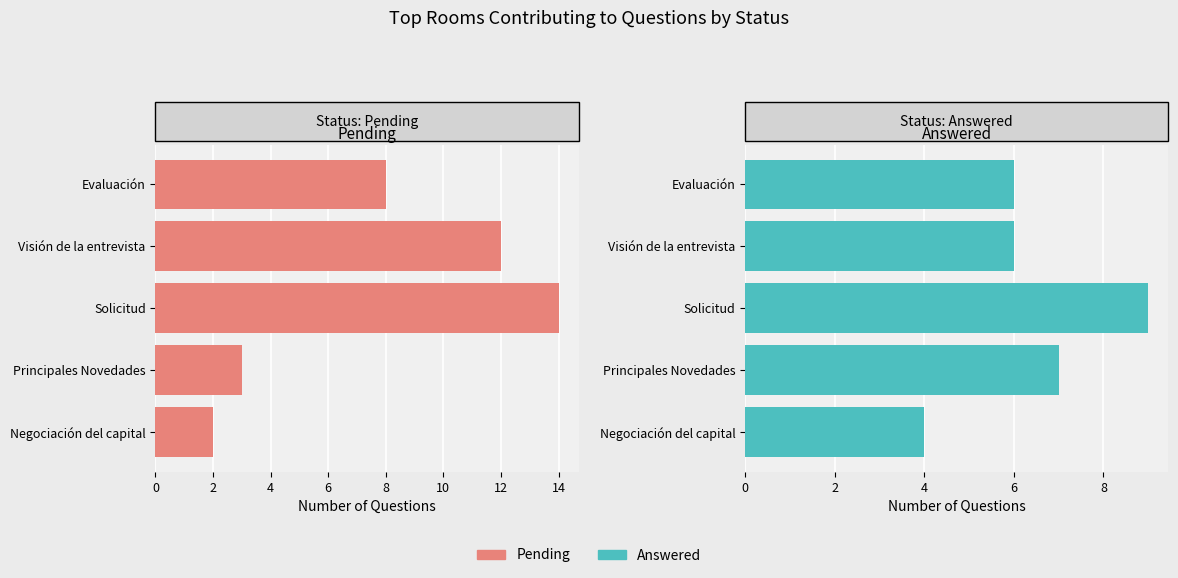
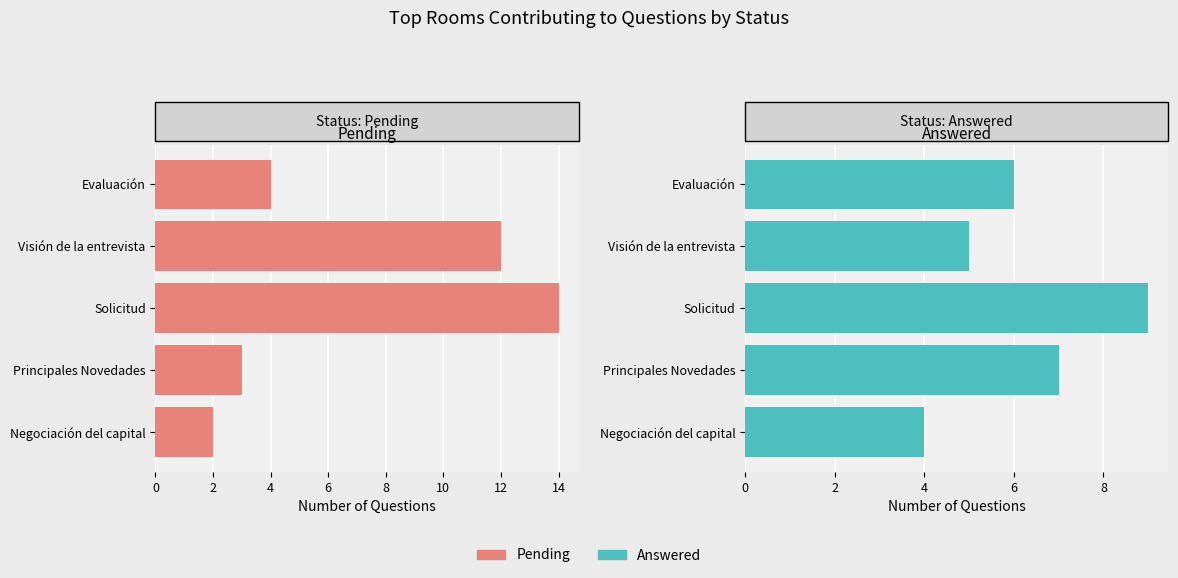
  {
    "Pending": {
-     "Evaluación": 8,
+     "Evaluación": 4,
      "Visión de la entrevista": 12,
      "Solicitud": 14,
      "Principales Novedades": 3,
      "Negociación del capital": 2
    },
    "Answered": {
      "Evaluación": 6,
-     "Visión de la entrevista": 6,
+     "Visión de la entrevista": 5,
      "Solicitud": 9,
      "Principales Novedades": 7,
      "Negociación del capital": 4
    }
  }
